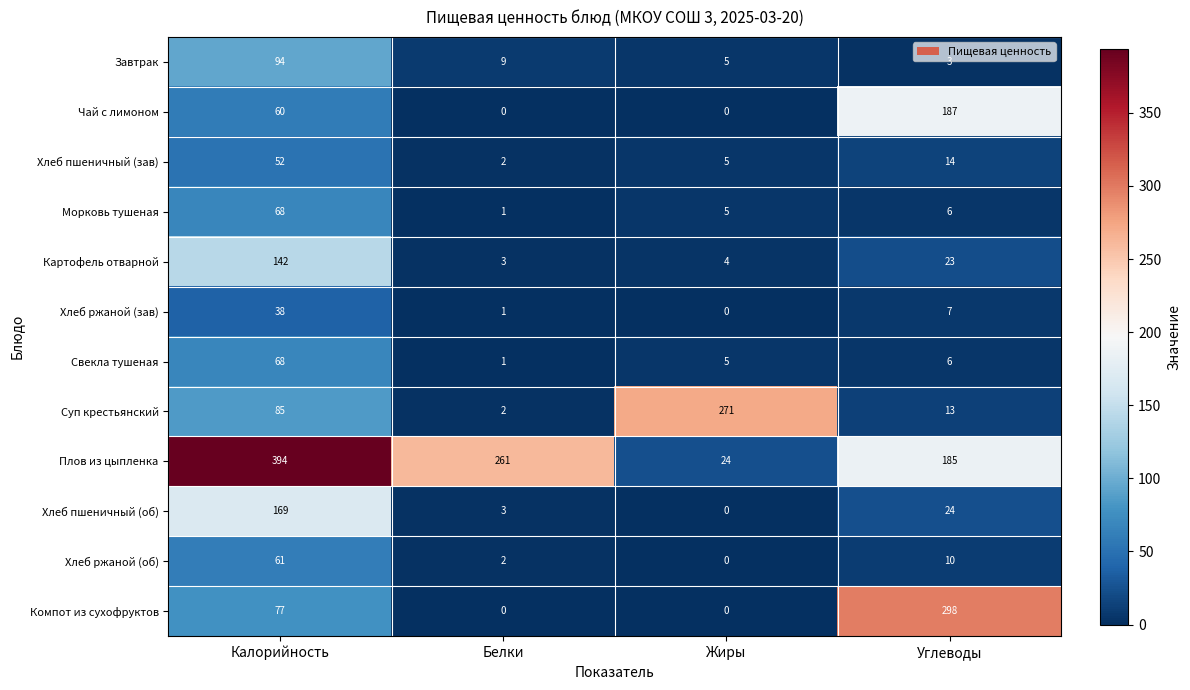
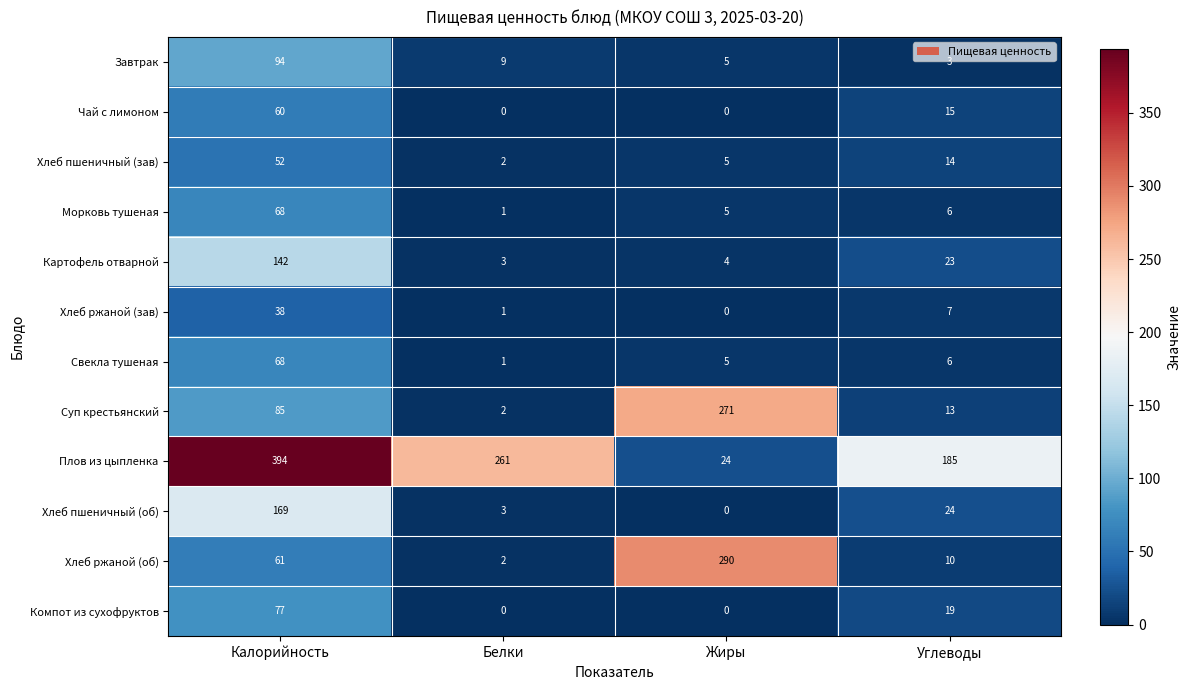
  {
    "Завтрак": {
      "Калорийность": 94,
      "Белки": 9,
      "Жиры": 5
    },
    "Чай с лимоном": {
      "Калорийность": 60,
      "Белки": 0,
      "Жиры": 0,
-     "Углеводы": 187
+     "Углеводы": 15
    },
    "Хлеб пшеничный (зав)": {
      "Калорийность": 52,
      "Белки": 2,
      "Жиры": 5,
      "Углеводы": 14
    },
    "Морковь тушеная": {
      "Калорийность": 68,
      "Белки": 1,
      "Жиры": 5,
      "Углеводы": 6
    },
    "Картофель отварной": {
      "Калорийность": 142,
      "Белки": 3,
      "Жиры": 4,
      "Углеводы": 23
    },
    "Хлеб ржаной (зав)": {
      "Калорийность": 38,
      "Белки": 1,
      "Жиры": 0,
      "Углеводы": 7
    },
    "Свекла тушеная": {
      "Калорийность": 68,
      "Белки": 1,
      "Жиры": 5,
      "Углеводы": 6
    },
    "Суп крестьянский": {
      "Калорийность": 85,
      "Белки": 2,
      "Жиры": 271,
      "Углеводы": 13
    },
    "Плов из цыпленка": {
      "Калорийность": 394,
      "Белки": 261,
      "Жиры": 24,
      "Углеводы": 185
    },
    "Хлеб пшеничный (об)": {
      "Калорийность": 169,
      "Белки": 3,
      "Жиры": 0,
      "Углеводы": 24
    },
    "Хлеб ржаной (об)": {
      "Калорийность": 61,
      "Белки": 2,
-     "Жиры": 0,
+     "Жиры": 290,
      "Углеводы": 10
    },
    "Компот из сухофруктов": {
      "Калорийность": 77,
      "Белки": 0,
      "Жиры": 0,
-     "Углеводы": 298
+     "Углеводы": 19
    }
  }
